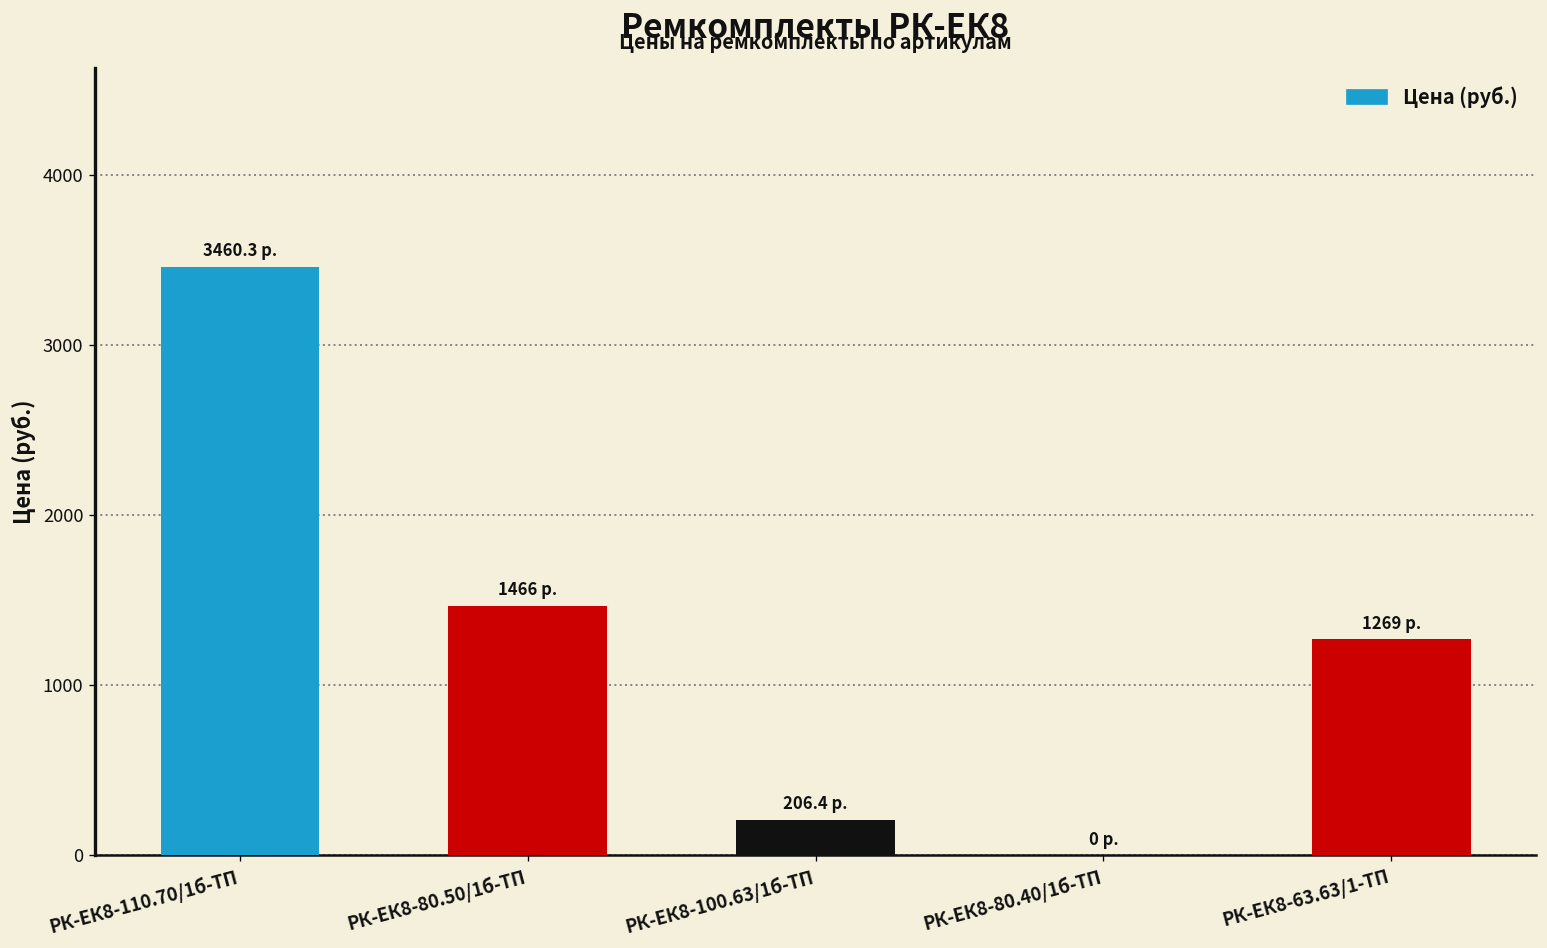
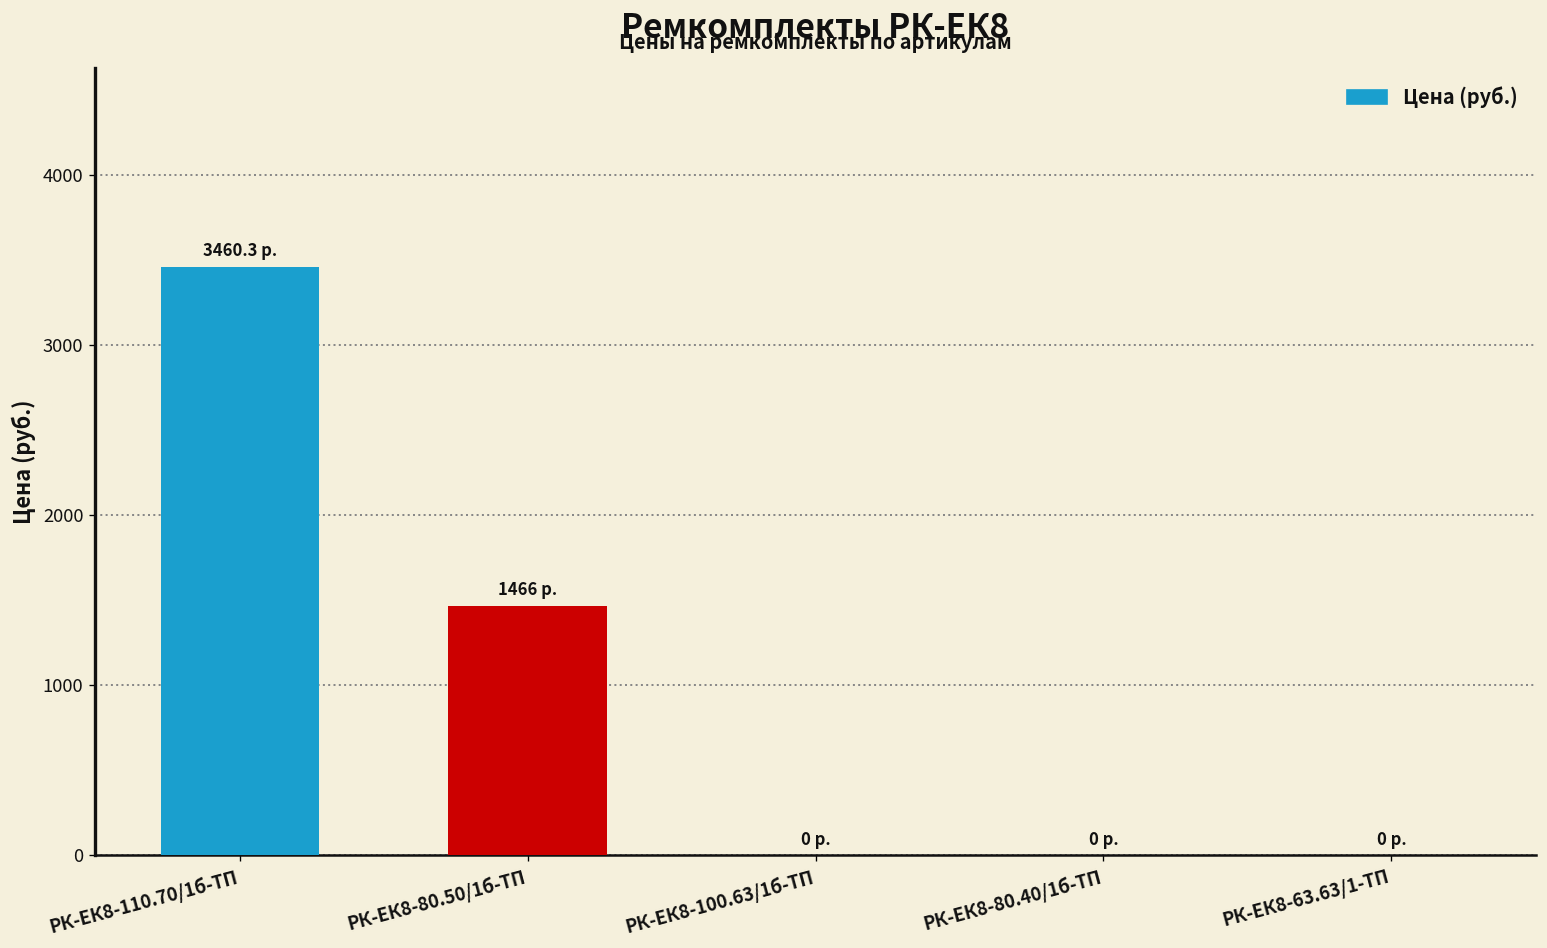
  {
    "РК-ЕК8-110.70/1б-ТП": 3460.3,
    "РК-ЕК8-80.50/1б-ТП": 1466,
-   "РК-ЕК8-100.63/1б-ТП": 206.4,
+   "РК-ЕК8-100.63/1б-ТП": 0,
    "РК-ЕК8-80.40/1б-ТП": 0,
-   "РК-ЕК8-63.63/1-ТП": 1269
+   "РК-ЕК8-63.63/1-ТП": 0
  }
